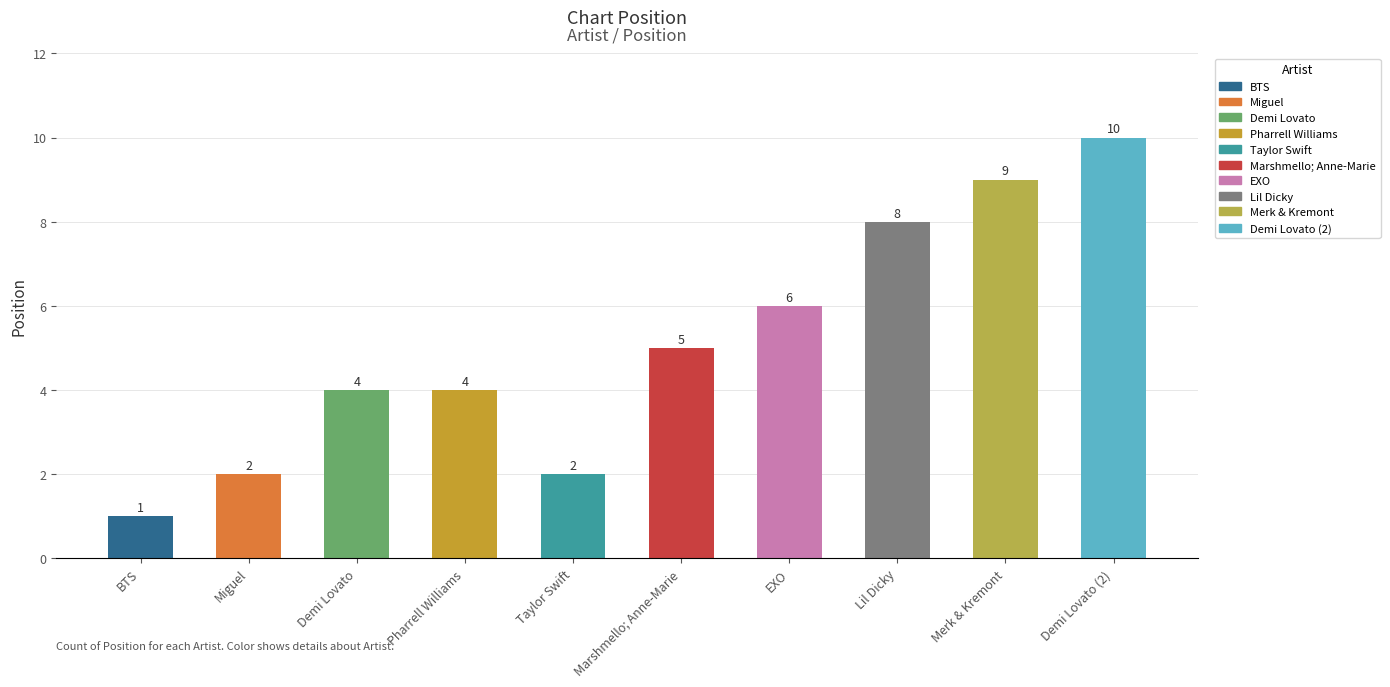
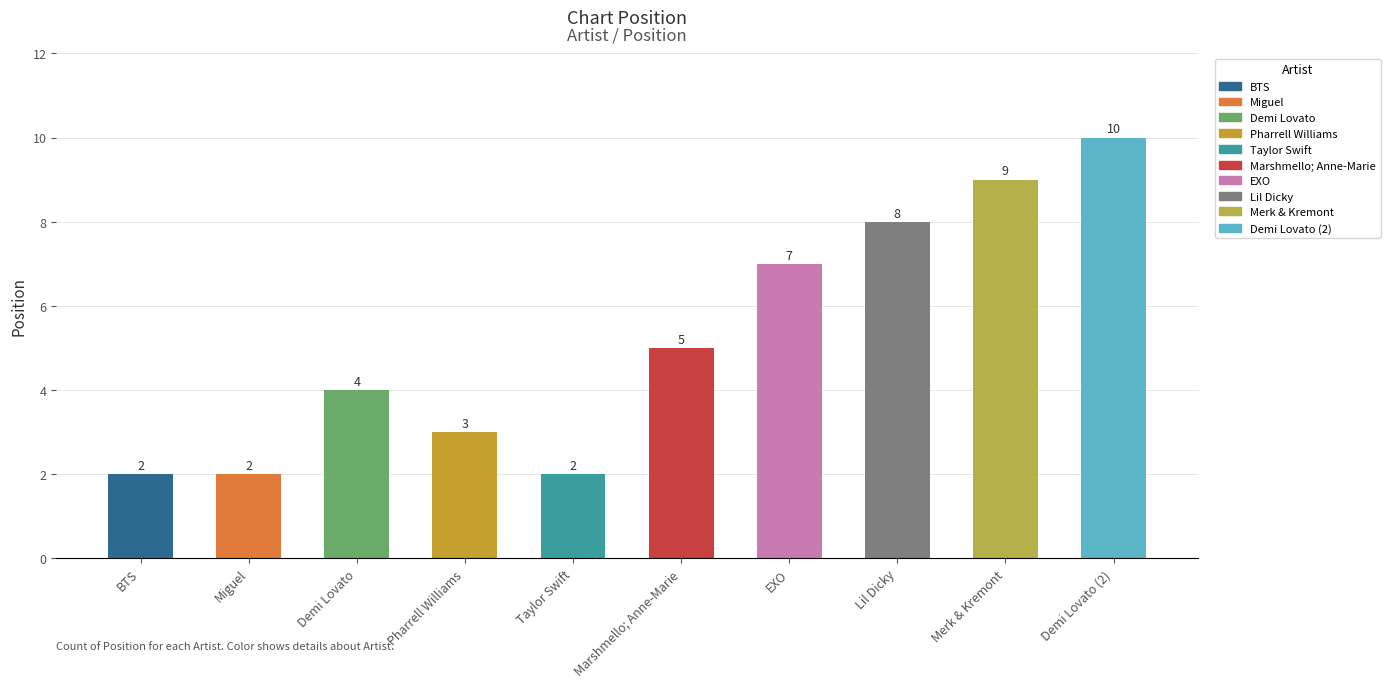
  {
-   "BTS": 1,
+   "BTS": 2,
    "Miguel": 2,
    "Demi Lovato": 4,
-   "Pharrell Williams": 4,
+   "Pharrell Williams": 3,
    "Taylor Swift": 2,
    "Marshmello; Anne-Marie": 5,
-   "EXO": 6,
+   "EXO": 7,
    "Lil Dicky": 8,
    "Merk & Kremont": 9,
    "Demi Lovato (2)": 10
  }
